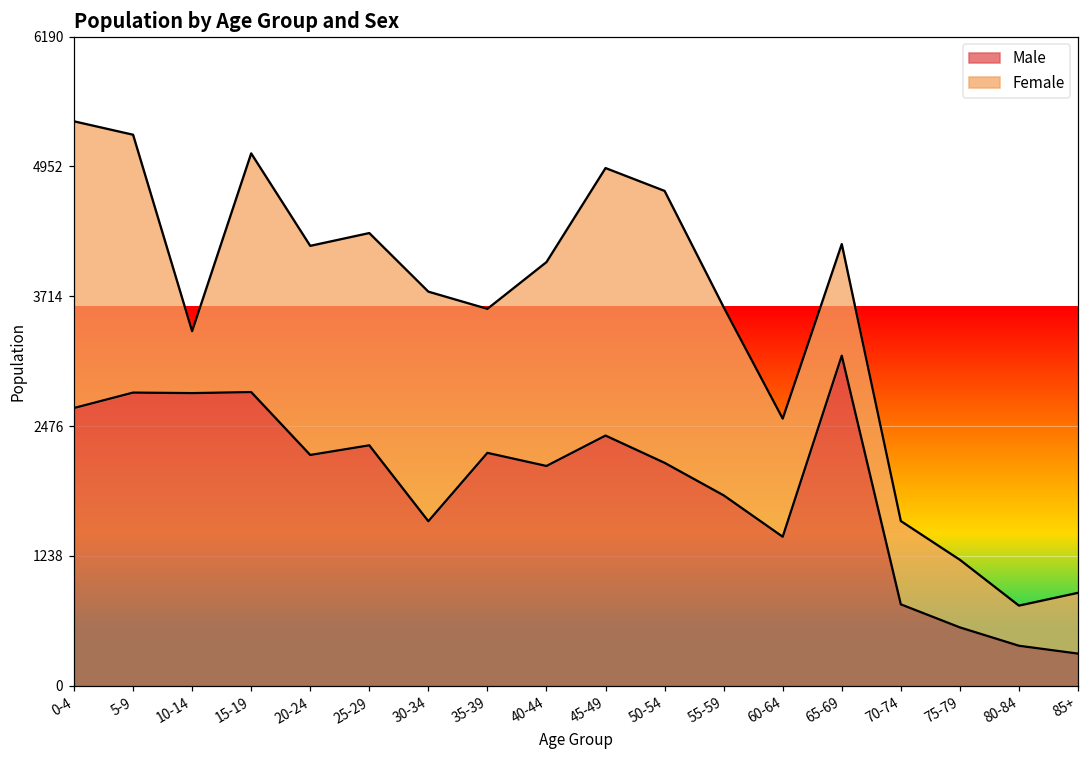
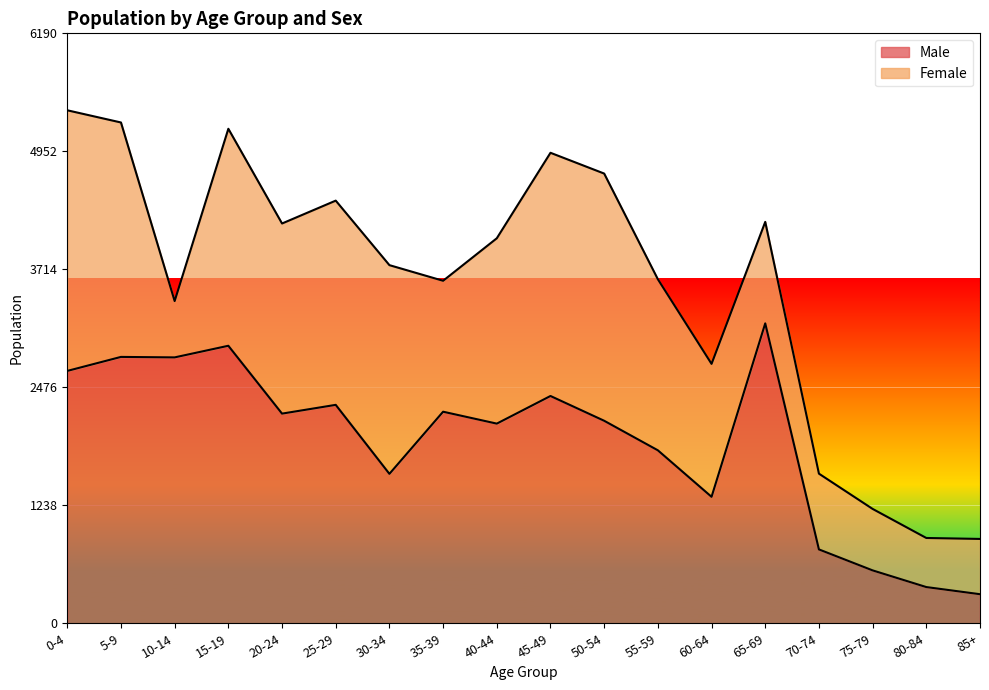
  {
    "Male": {
      "0-4": 2600,
      "5-9": 2800,
      "10-14": 2800,
-     "15-19": 2800,
+     "15-19": 2900,
      "20-24": 2200,
      "25-29": 2300,
      "30-34": 1600,
      "35-39": 2200,
      "40-44": 2100,
      "45-49": 2400,
      "50-54": 2100,
      "55-59": 1800,
-     "60-64": 1400,
+     "60-64": 1300,
      "65-69": 3100,
      "70-74": 800,
      "75-79": 600,
      "80-84": 400,
      "85+": 300
    },
    "Female": {
      "0-4": 2700,
      "5-9": 2500,
      "10-14": 600,
      "15-19": 2300,
      "20-24": 2000,
-     "25-29": 2000,
+     "25-29": 2100,
      "30-34": 2200,
      "35-39": 1400,
      "40-44": 1900,
      "45-49": 2600,
      "50-54": 2600,
      "55-59": 1800,
-     "60-64": 1100,
+     "60-64": 1400,
      "65-69": 1100,
      "70-74": 800,
      "75-79": 600,
-     "80-84": 400,
+     "80-84": 500,
      "85+": 600
    }
  }
